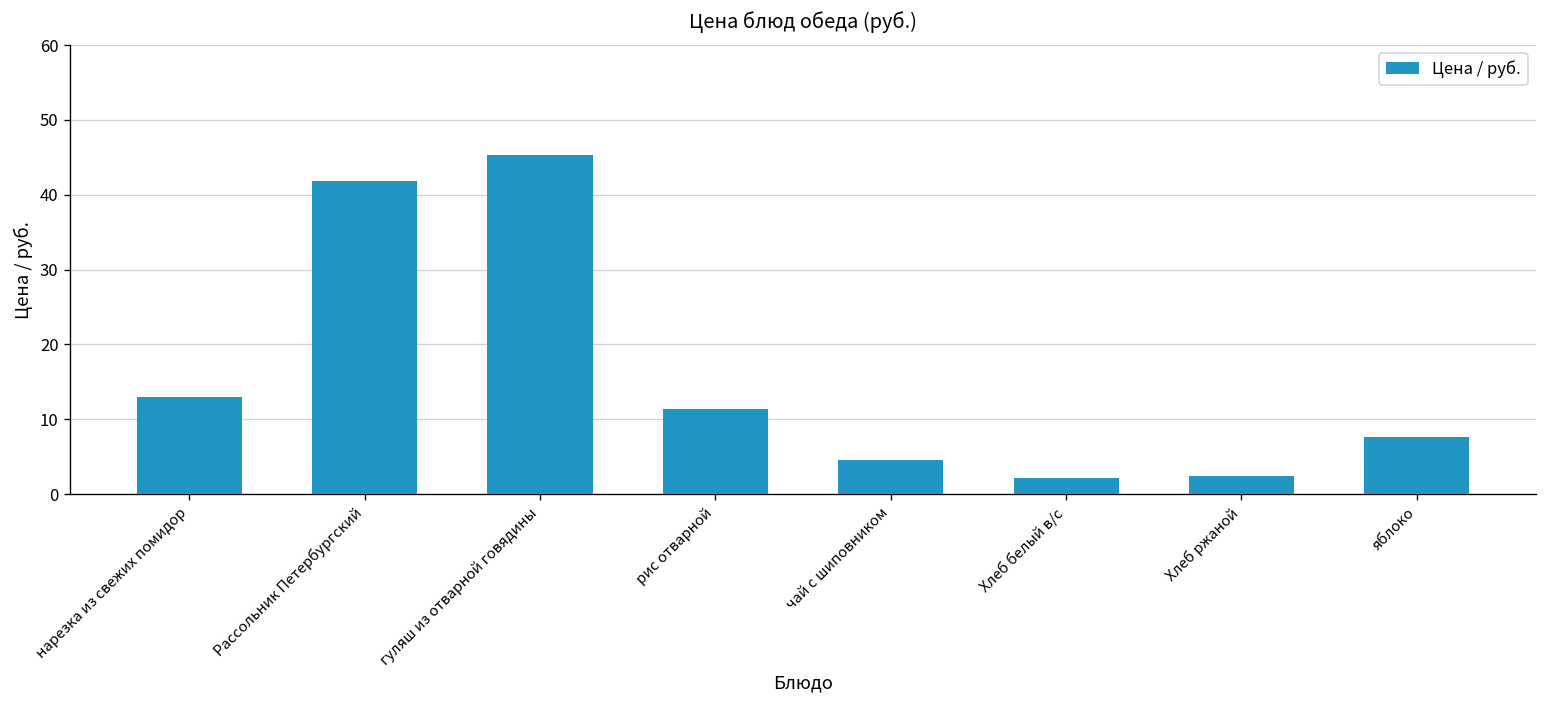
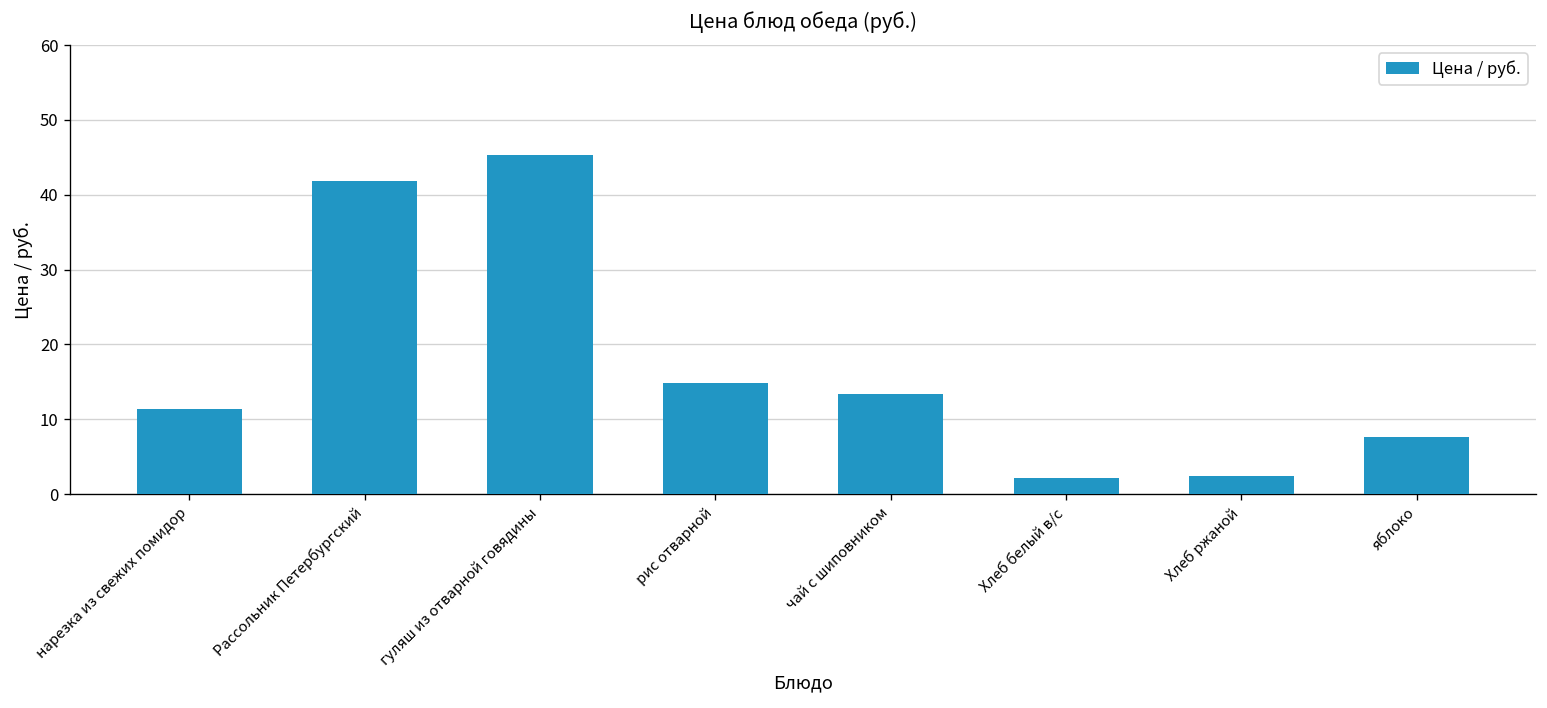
  {
-   "нарезка из свежих помидор": 13,
+   "нарезка из свежих помидор": 11,
    "Рассольник Петербургский": 42,
    "гуляш из отварной говядины": 45,
-   "рис отварной": 11,
-   "чай с шиповником": 5,
+   "рис отварной": 15,
+   "чай с шиповником": 13,
    "Хлеб белый в/с": 2,
    "Хлеб ржаной": 2,
    "яблоко": 8
  }
